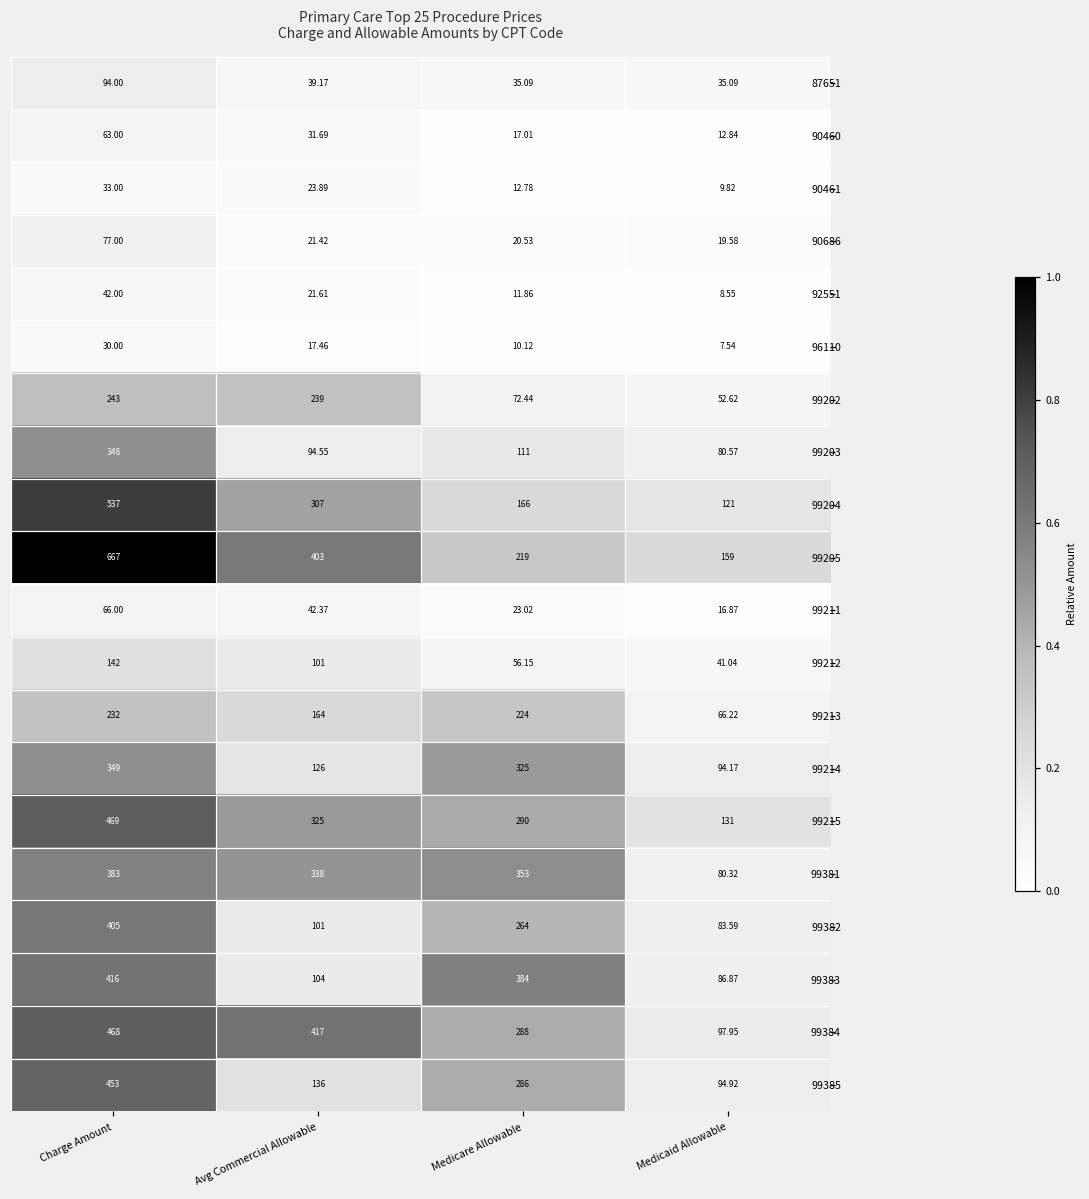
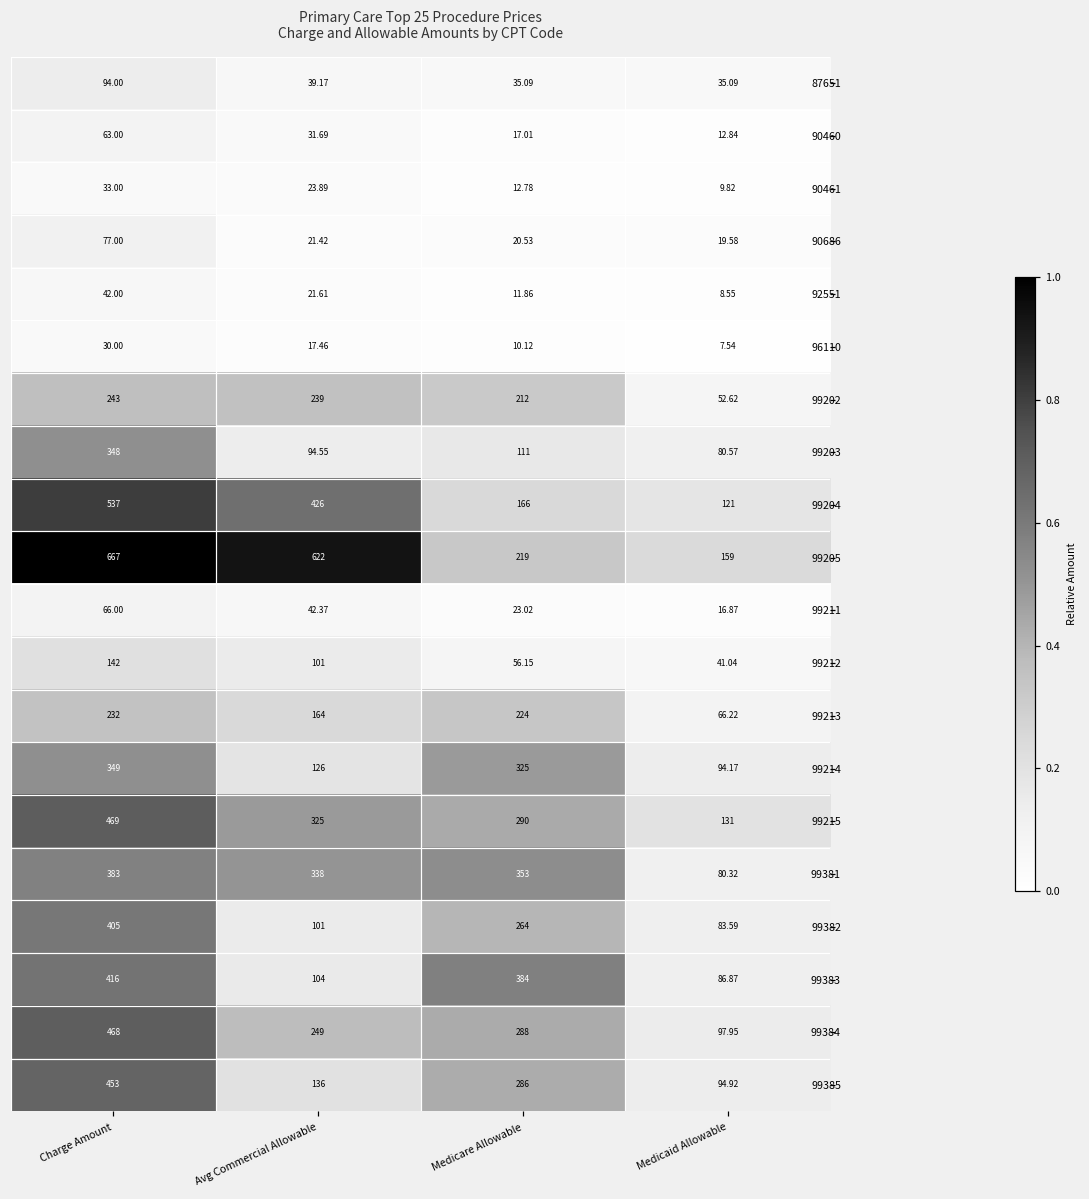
  {
    "87651": {
      "Charge Amount": 94.00,
      "Avg Commercial Allowable": 39.17,
      "Medicare Allowable": 35.09,
      "Medicaid Allowable": 35.09
    },
    "90460": {
      "Charge Amount": 63.00,
      "Avg Commercial Allowable": 31.69,
      "Medicare Allowable": 17.01,
      "Medicaid Allowable": 12.84
    },
    "90461": {
      "Charge Amount": 33.00,
      "Avg Commercial Allowable": 23.89,
      "Medicare Allowable": 12.78,
      "Medicaid Allowable": 9.82
    },
    "90686": {
      "Charge Amount": 77.00,
      "Avg Commercial Allowable": 21.42,
      "Medicare Allowable": 20.53,
      "Medicaid Allowable": 19.58
    },
    "92551": {
      "Charge Amount": 42.00,
      "Avg Commercial Allowable": 21.61,
      "Medicare Allowable": 11.86,
      "Medicaid Allowable": 8.55
    },
    "96110": {
      "Charge Amount": 30.00,
      "Avg Commercial Allowable": 17.46,
      "Medicare Allowable": 10.12,
      "Medicaid Allowable": 7.54
    },
    "99202": {
      "Charge Amount": 243,
      "Avg Commercial Allowable": 239,
-     "Medicare Allowable": 72.44,
+     "Medicare Allowable": 212,
      "Medicaid Allowable": 52.62
    },
    "99203": {
      "Charge Amount": 348,
      "Avg Commercial Allowable": 94.55,
      "Medicare Allowable": 111,
      "Medicaid Allowable": 80.57
    },
    "99204": {
      "Charge Amount": 537,
-     "Avg Commercial Allowable": 307,
+     "Avg Commercial Allowable": 426,
      "Medicare Allowable": 166,
      "Medicaid Allowable": 121
    },
    "99205": {
      "Charge Amount": 667,
-     "Avg Commercial Allowable": 403,
+     "Avg Commercial Allowable": 622,
      "Medicare Allowable": 219,
      "Medicaid Allowable": 159
    },
    "99211": {
      "Charge Amount": 66.00,
      "Avg Commercial Allowable": 42.37,
      "Medicare Allowable": 23.02,
      "Medicaid Allowable": 16.87
    },
    "99212": {
      "Charge Amount": 142,
      "Avg Commercial Allowable": 101,
      "Medicare Allowable": 56.15,
      "Medicaid Allowable": 41.04
    },
    "99213": {
      "Charge Amount": 232,
      "Avg Commercial Allowable": 164,
      "Medicare Allowable": 224,
      "Medicaid Allowable": 66.22
    },
    "99214": {
      "Charge Amount": 349,
      "Avg Commercial Allowable": 126,
      "Medicare Allowable": 325,
      "Medicaid Allowable": 94.17
    },
    "99215": {
      "Charge Amount": 469,
      "Avg Commercial Allowable": 325,
      "Medicare Allowable": 290,
      "Medicaid Allowable": 131
    },
    "99381": {
      "Charge Amount": 383,
      "Avg Commercial Allowable": 338,
      "Medicare Allowable": 353,
      "Medicaid Allowable": 80.32
    },
    "99382": {
      "Charge Amount": 405,
      "Avg Commercial Allowable": 101,
      "Medicare Allowable": 264,
      "Medicaid Allowable": 83.59
    },
    "99383": {
      "Charge Amount": 416,
      "Avg Commercial Allowable": 104,
      "Medicare Allowable": 384,
      "Medicaid Allowable": 86.87
    },
    "99384": {
      "Charge Amount": 468,
-     "Avg Commercial Allowable": 417,
+     "Avg Commercial Allowable": 249,
      "Medicare Allowable": 288,
      "Medicaid Allowable": 97.95
    },
    "99385": {
      "Charge Amount": 453,
      "Avg Commercial Allowable": 136,
      "Medicare Allowable": 286,
      "Medicaid Allowable": 94.92
    }
  }
